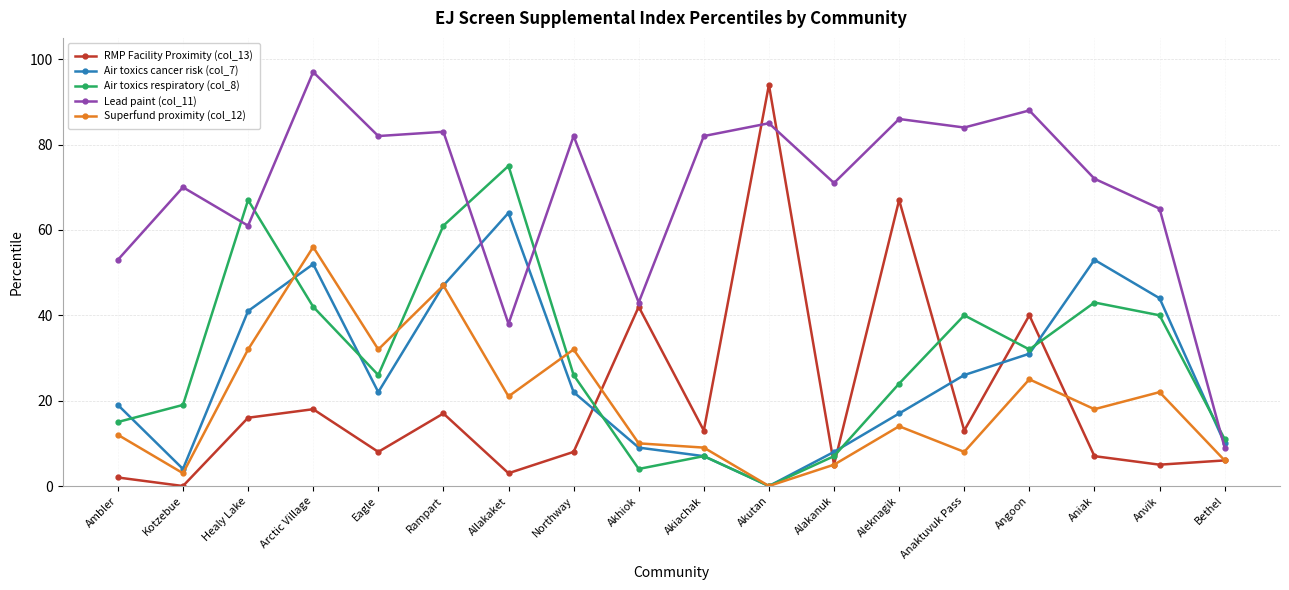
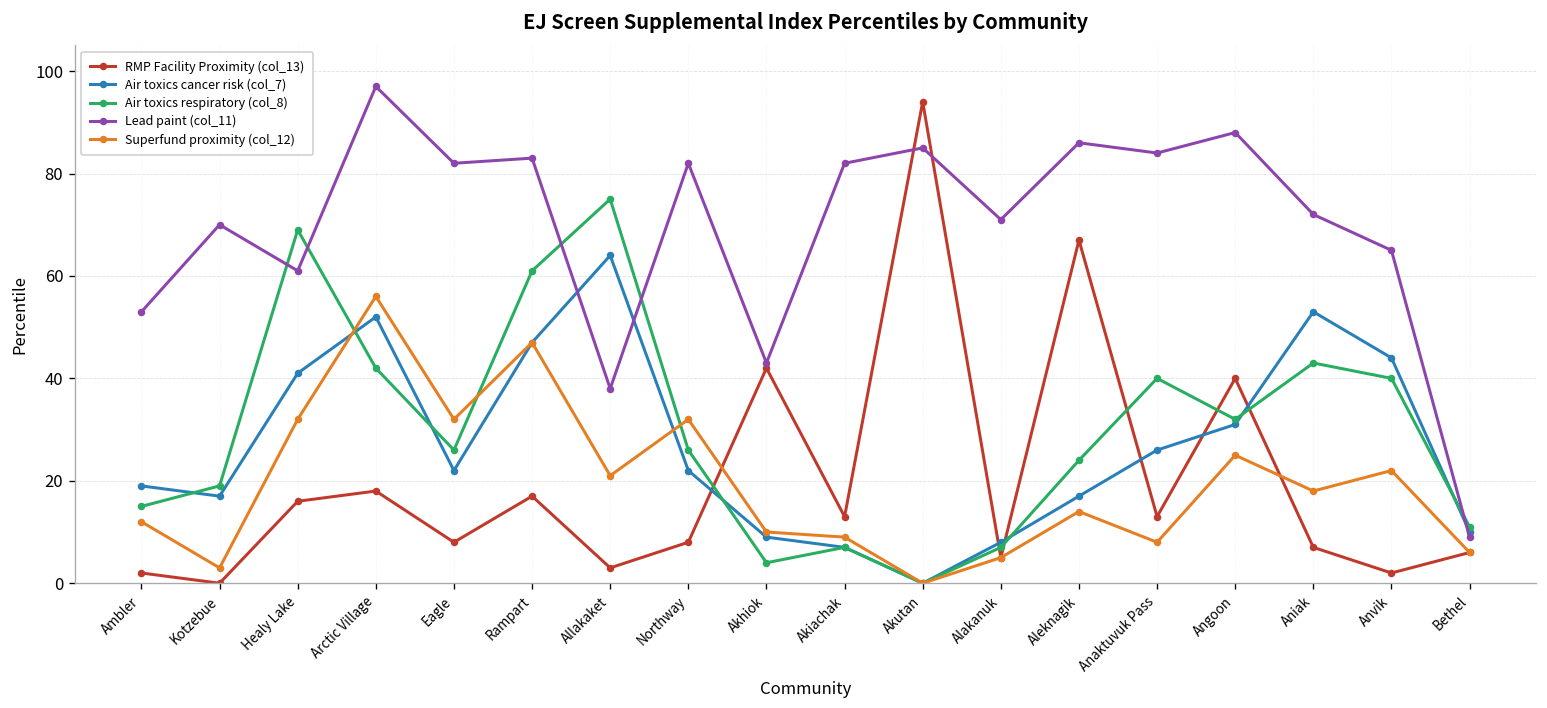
  {
    "RMP Facility Proximity (col_13)": {
      "Ambler": 2,
      "Kotzebue": 0,
      "Healy Lake": 16,
      "Arctic Village": 18,
      "Eagle": 8,
      "Rampart": 17,
      "Allakaket": 3,
      "Northway": 8,
      "Akhiok": 42,
      "Akiachak": 13,
      "Akutan": 94,
      "Aleknagik": 67,
      "Anaktuvuk Pass": 13,
      "Angoon": 40,
      "Aniak": 7,
-     "Anvik": 5
+     "Anvik": 2
    },
    "Air toxics cancer risk (col_7)": {
      "Ambler": 19,
-     "Kotzebue": 4,
+     "Kotzebue": 17,
      "Healy Lake": 41,
      "Arctic Village": 52,
      "Eagle": 22,
      "Allakaket": 64,
      "Northway": 22,
      "Akhiok": 9,
      "Alakanuk": 8,
      "Aleknagik": 17,
      "Anaktuvuk Pass": 26,
      "Angoon": 31,
      "Aniak": 53,
      "Anvik": 44,
      "Bethel": 10
    },
    "Air toxics respiratory (col_8)": {
      "Ambler": 15,
      "Kotzebue": 19,
-     "Healy Lake": 67,
+     "Healy Lake": 69,
      "Arctic Village": 42,
      "Eagle": 26,
      "Rampart": 61,
      "Allakaket": 75,
      "Northway": 26,
      "Akhiok": 4,
      "Alakanuk": 7,
      "Aleknagik": 24,
      "Anaktuvuk Pass": 40,
      "Angoon": 32,
      "Aniak": 43,
      "Anvik": 40,
      "Bethel": 11
    },
    "Lead paint (col_11)": {
      "Ambler": 53,
      "Kotzebue": 70,
      "Healy Lake": 61,
      "Arctic Village": 97,
      "Eagle": 82,
      "Rampart": 83,
      "Allakaket": 38,
      "Northway": 82,
      "Akhiok": 43,
      "Akiachak": 82,
      "Akutan": 85,
      "Alakanuk": 71,
      "Aleknagik": 86,
      "Anaktuvuk Pass": 84,
      "Angoon": 88,
      "Aniak": 72,
      "Anvik": 65,
      "Bethel": 9
    },
    "Superfund proximity (col_12)": {
      "Ambler": 12,
      "Kotzebue": 3,
      "Healy Lake": 32,
      "Arctic Village": 56,
      "Eagle": 32,
      "Allakaket": 21,
      "Northway": 32,
      "Akhiok": 10,
      "Akiachak": 9,
      "Aleknagik": 14,
      "Anaktuvuk Pass": 8,
      "Angoon": 25,
      "Aniak": 18,
      "Anvik": 22
    }
  }
